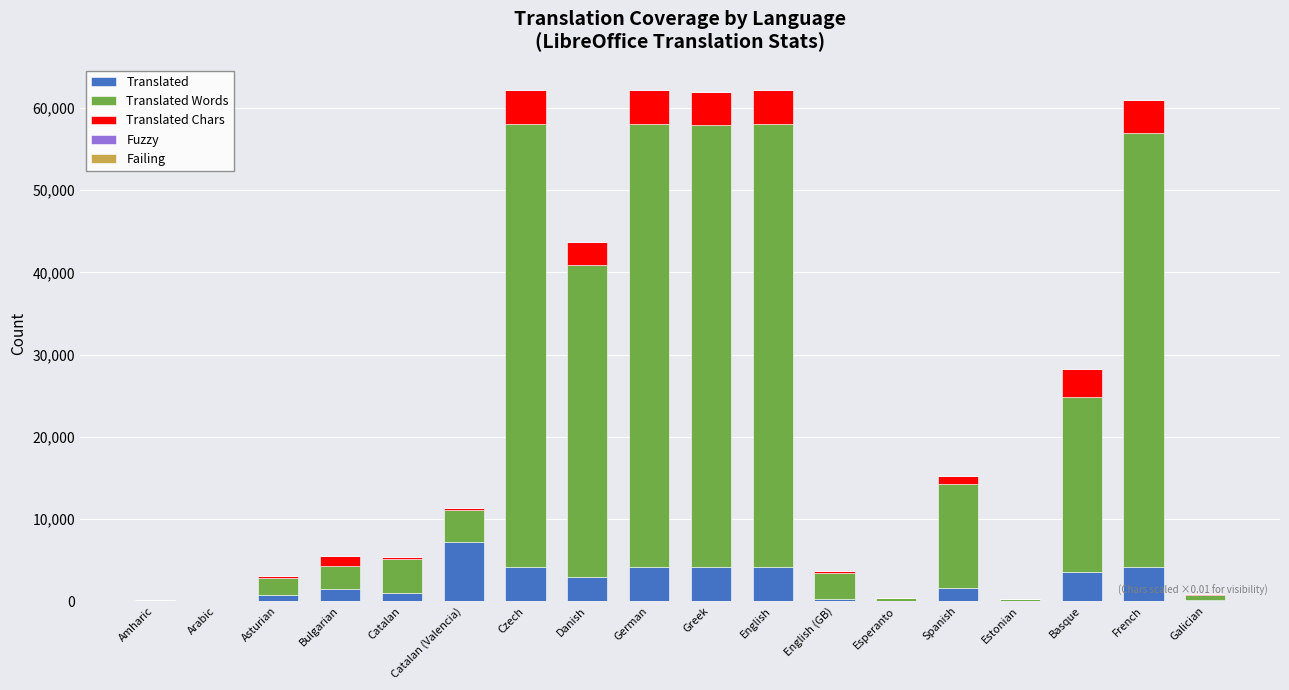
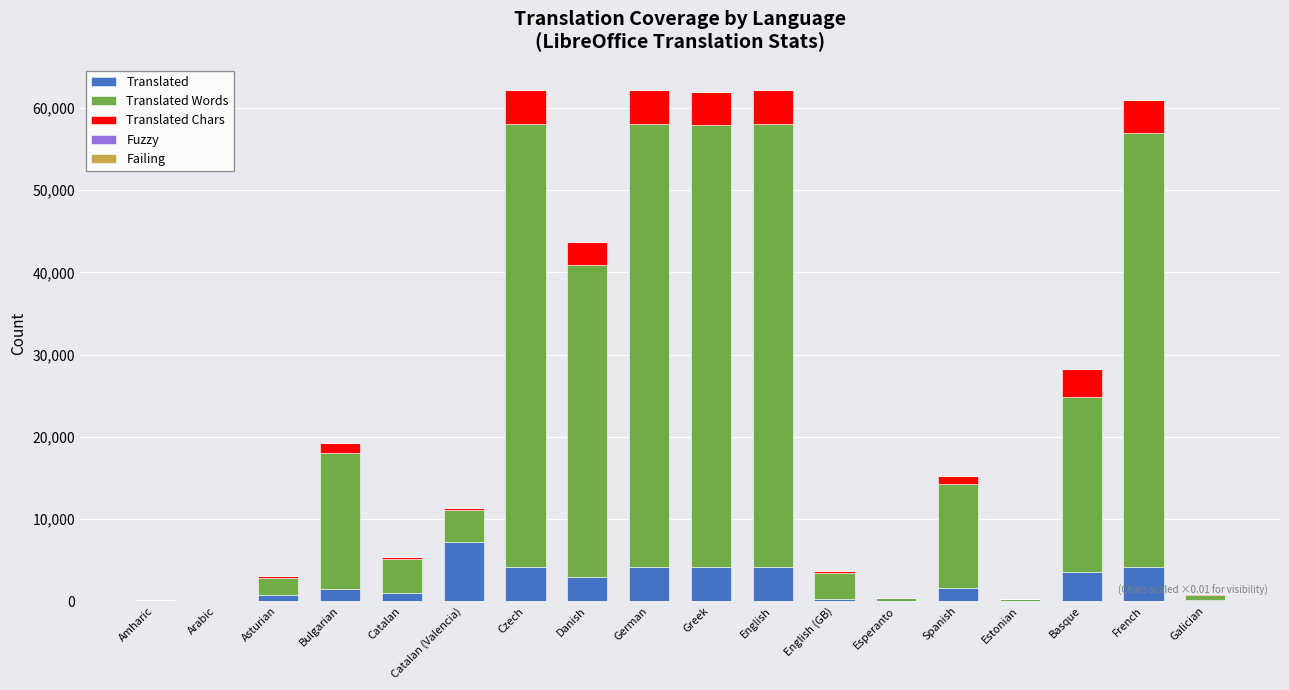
  {
    "Translated": {
      "Asturian": "1,000",
      "Bulgarian": "2,000",
      "Catalan": "1,000",
      "Catalan (Valencia)": "7,000",
      "Czech": "4,000",
      "Danish": "3,000",
      "German": "4,000",
      "Greek": "4,000",
      "English": "4,000",
      "Spanish": "2,000",
      "Basque": "4,000",
      "French": "4,000"
    },
    "Translated Words": {
      "Asturian": "2,000",
-     "Bulgarian": "3,000",
+     "Bulgarian": "16,000",
      "Catalan": "4,000",
      "Catalan (Valencia)": "4,000",
      "Czech": "54,000",
      "Danish": "38,000",
      "German": "54,000",
      "Greek": "54,000",
      "English": "54,000",
      "English (GB)": "3,000",
      "Spanish": "13,000",
      "Basque": "21,000",
      "French": "53,000"
    },
    "Failing": {
      "Amharic": "0",
      "Arabic": "0",
      "Asturian": "0",
      "Catalan": "0",
      "Catalan (Valencia)": "0",
      "English (GB)": "0",
      "Esperanto": "0",
      "Estonian": "0"
    }
  }
